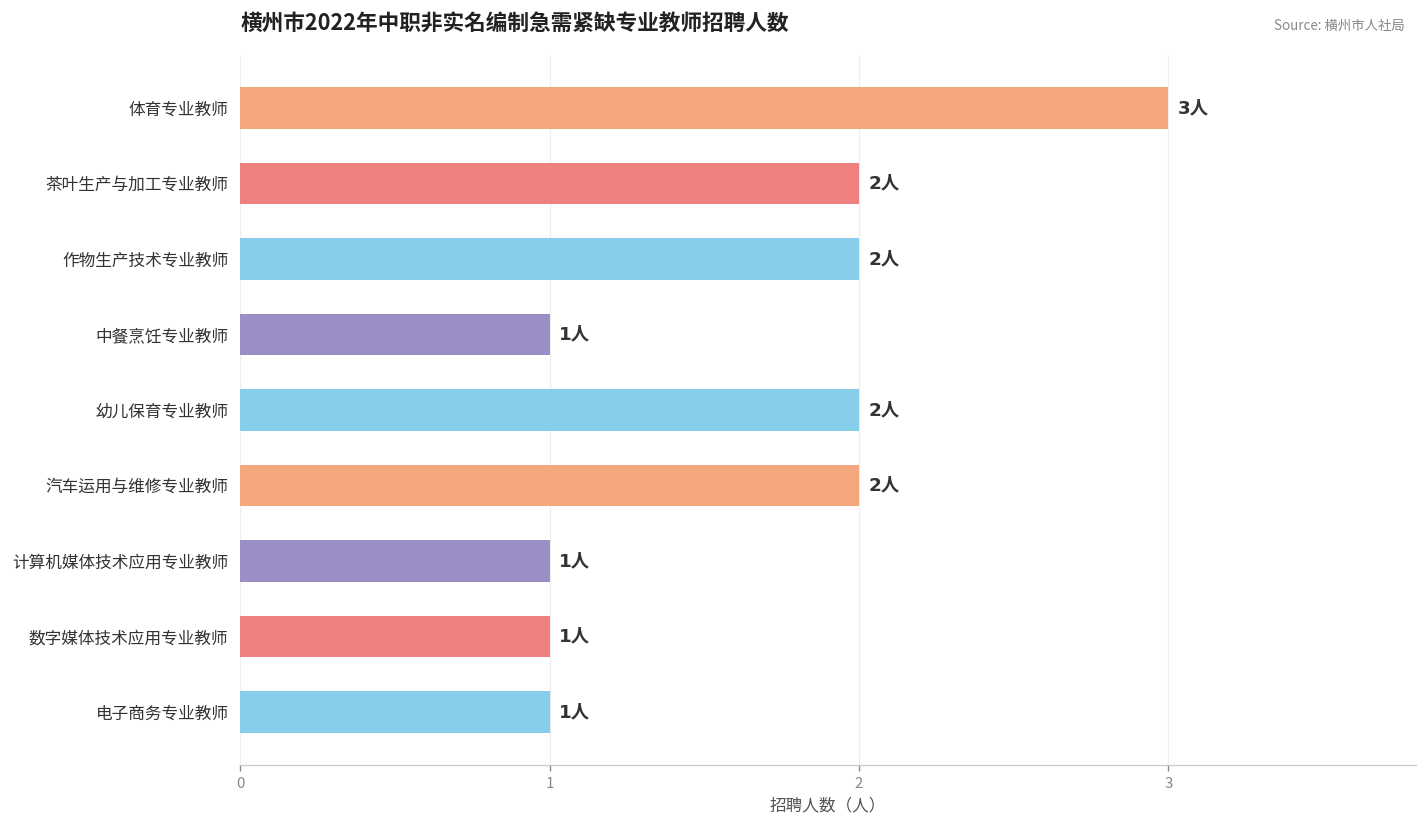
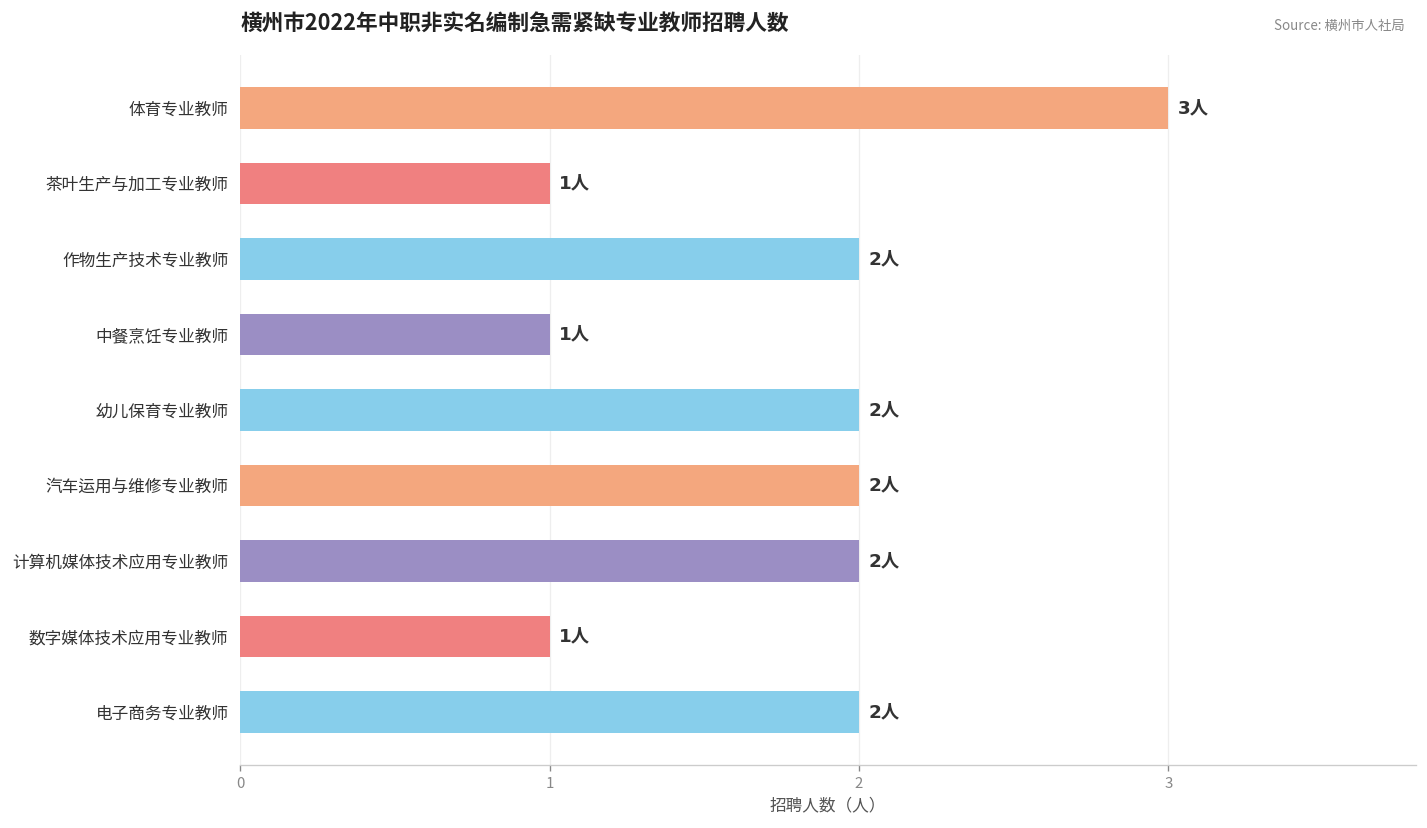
  {
    "体育专业教师": "3人",
-   "茶叶生产与加工专业教师": "2人",
+   "茶叶生产与加工专业教师": "1人",
    "作物生产技术专业教师": "2人",
    "中餐烹饪专业教师": "1人",
    "幼儿保育专业教师": "2人",
    "汽车运用与维修专业教师": "2人",
-   "计算机媒体技术应用专业教师": "1人",
+   "计算机媒体技术应用专业教师": "2人",
    "数字媒体技术应用专业教师": "1人",
-   "电子商务专业教师": "1人"
+   "电子商务专业教师": "2人"
  }
